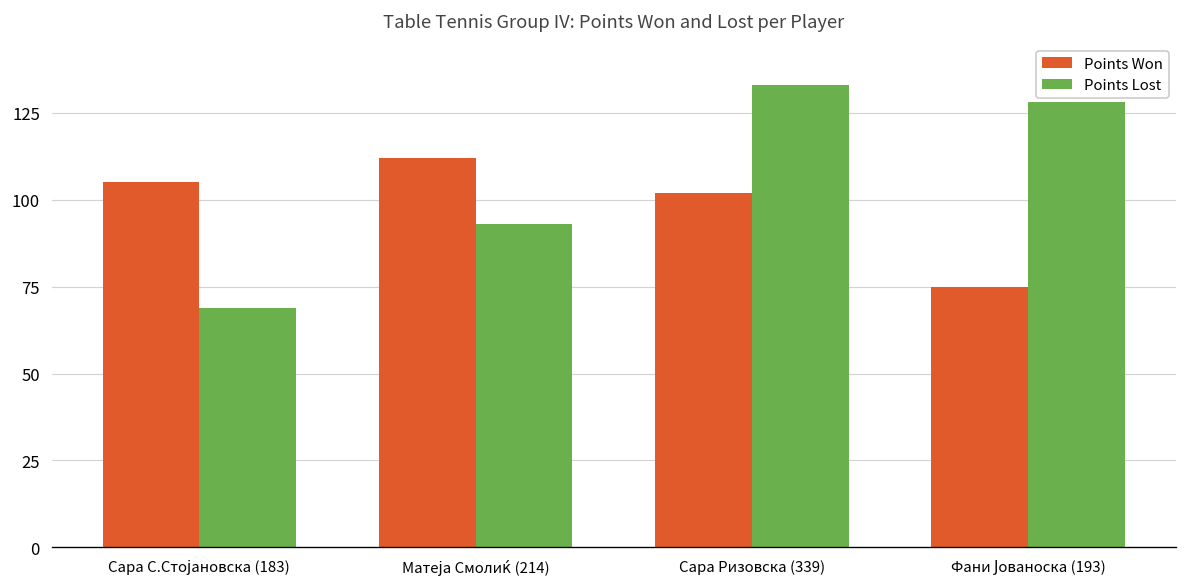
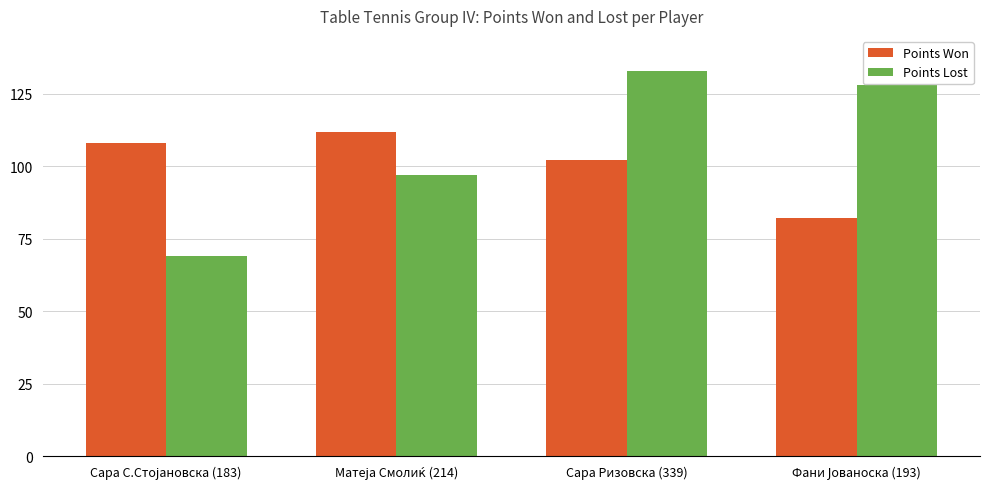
  {
    "Points Won": {
-     "Сара С.Стојановска (183)": 105,
+     "Сара С.Стојановска (183)": 108,
      "Матеја Смолиќ (214)": 112,
      "Сара Ризовска (339)": 102,
-     "Фани Јованоска (193)": 75
+     "Фани Јованоска (193)": 82
    },
    "Points Lost": {
      "Сара С.Стојановска (183)": 69,
-     "Матеја Смолиќ (214)": 93,
+     "Матеја Смолиќ (214)": 97,
      "Сара Ризовска (339)": 133,
      "Фани Јованоска (193)": 128
    }
  }
